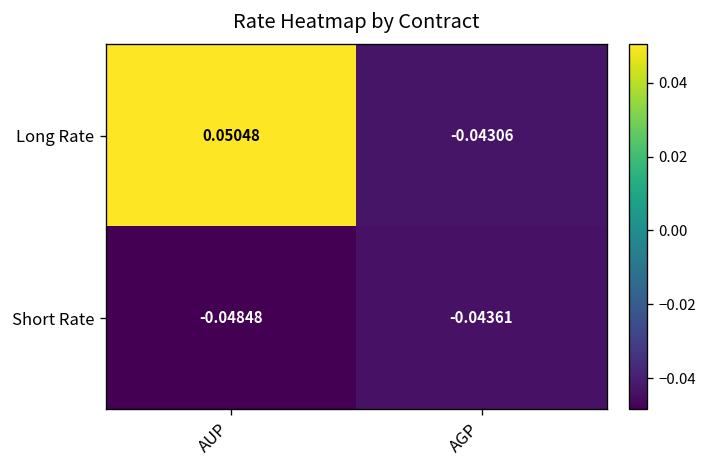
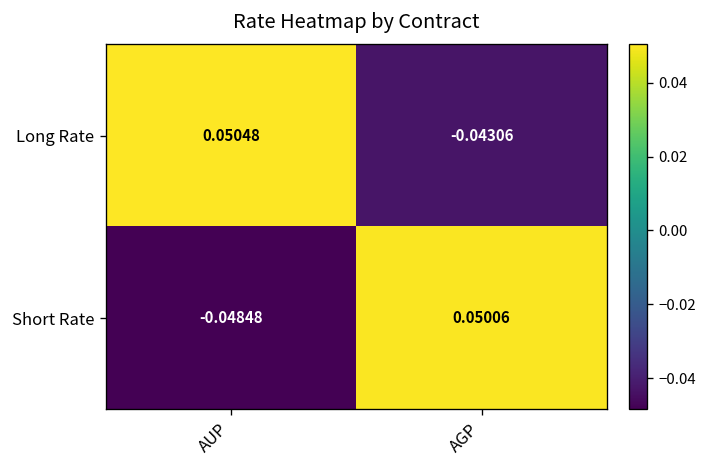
  {
    "Long Rate": {
      "AUP": 0.05048,
      "AGP": -0.04306
    },
    "Short Rate": {
      "AUP": -0.04848,
-     "AGP": -0.04361
+     "AGP": 0.05006
    }
  }
